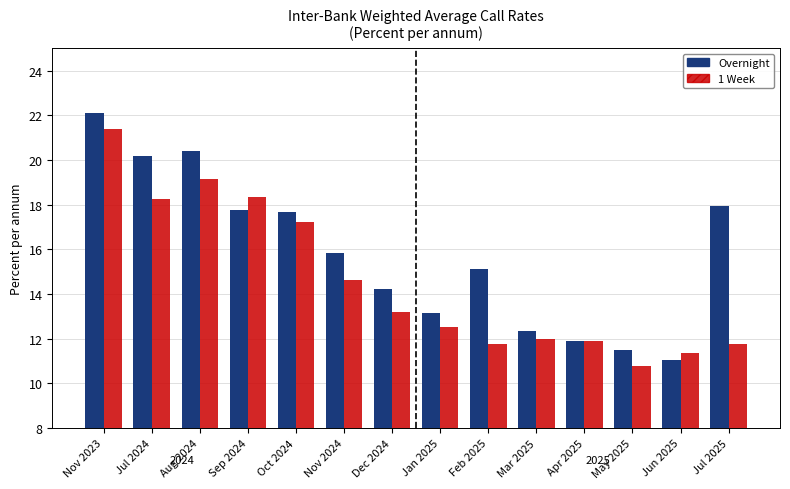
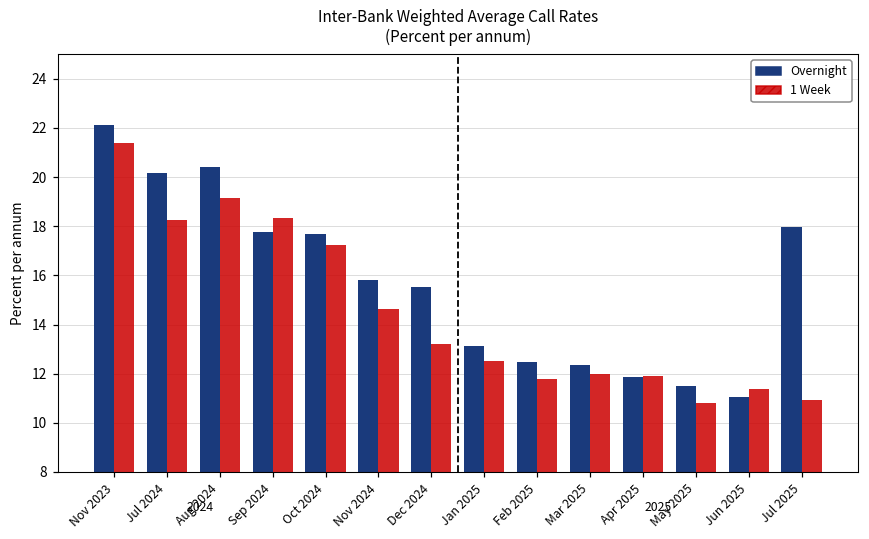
  {
    "Overnight": {
      "Nov 2023": 22.1,
      "Jul 2024": 20.2,
      "Sep 2024": 17.8,
      "Oct 2024": 17.7,
      "Nov 2024": 15.8,
-     "Dec 2024": 14.2,
+     "Dec 2024": 15.5,
      "Jan 2025": 13.1,
-     "Feb 2025": 15.1,
+     "Feb 2025": 12.5,
      "Mar 2025": 12.3,
      "Apr 2025": 11.9,
      "May 2025": 11.5,
      "Jun 2025": 11.0,
      "Jul 2025": 18.0
    },
    "1 Week": {
      "Nov 2023": 21.4,
      "Jul 2024": 18.2,
      "Aug 2024": 19.1,
      "Sep 2024": 18.3,
      "Oct 2024": 17.2,
      "Nov 2024": 14.6,
      "Dec 2024": 13.2,
      "Jan 2025": 12.5,
      "Feb 2025": 11.8,
      "Mar 2025": 12.0,
      "May 2025": 10.8,
      "Jun 2025": 11.4,
-     "Jul 2025": 11.8
+     "Jul 2025": 10.9
    }
  }
